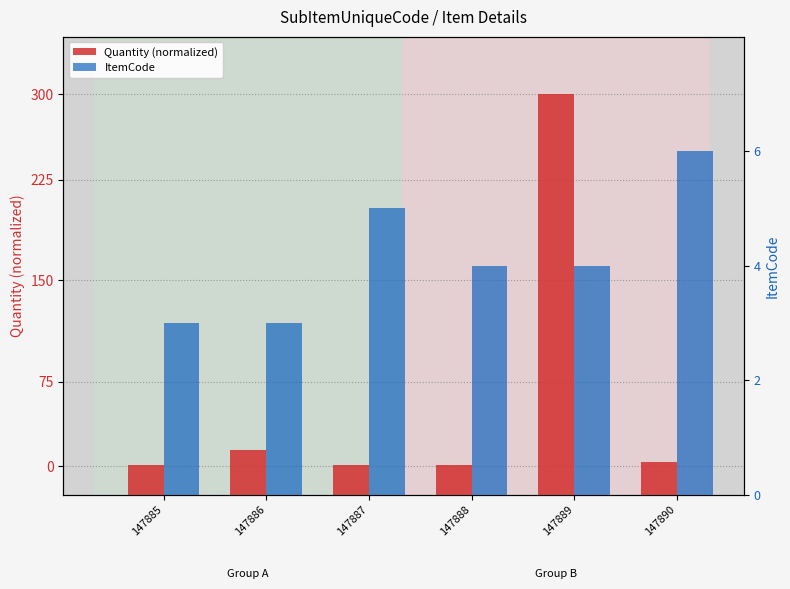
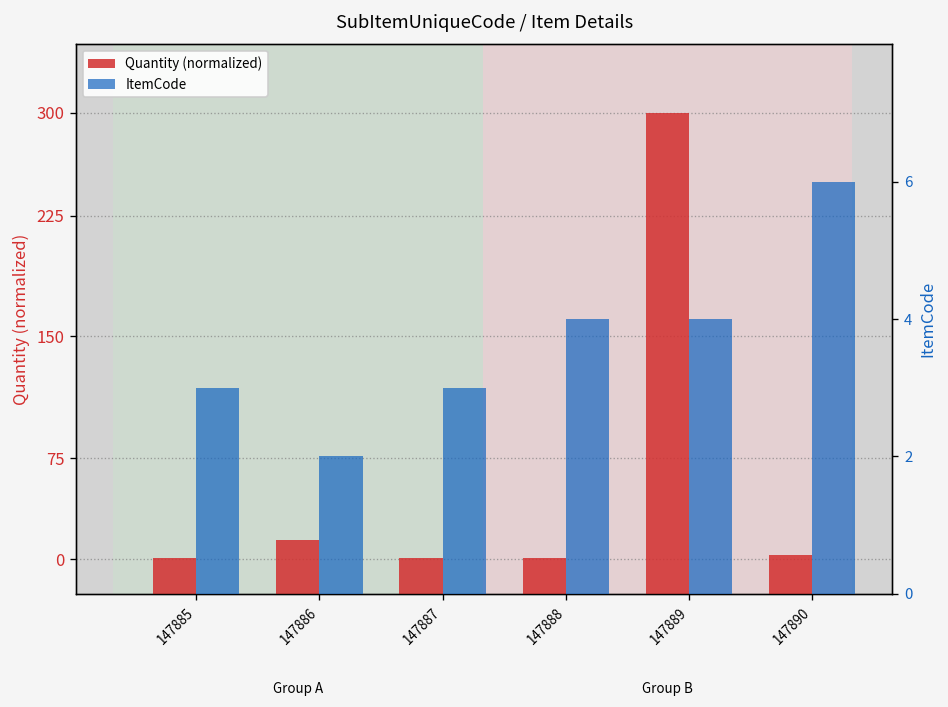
  {
    "ItemCode": {
      "147885": 3,
-     "147886": 3,
-     "147887": 5,
+     "147886": 2,
+     "147887": 3,
      "147888": 4,
      "147889": 4,
      "147890": 6
    }
  }
